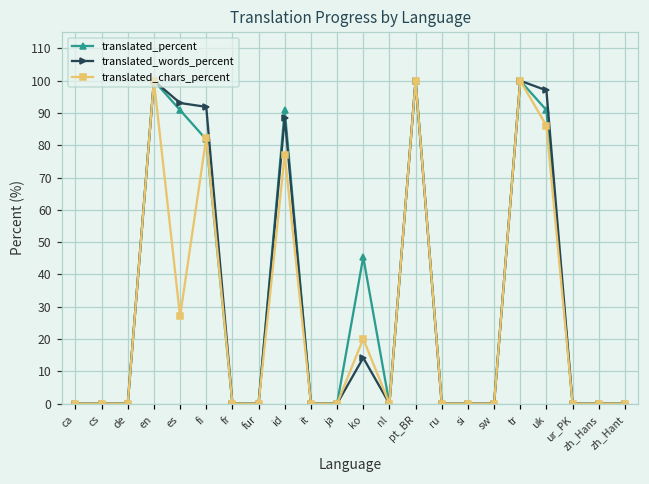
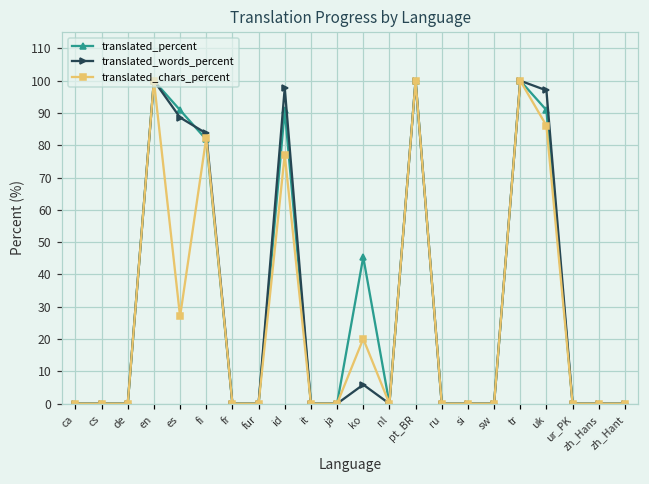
  {
    "translated_percent": {
      "es": 91,
      "id": 91,
      "ko": 45,
      "uk": 91
    },
    "translated_words_percent": {
-     "es": 93,
-     "fi": 92,
-     "id": 89,
-     "ko": 14,
+     "es": 89,
+     "fi": 84,
+     "id": 98,
+     "ko": 6,
      "uk": 97
    },
    "translated_chars_percent": {
      "es": 27,
      "id": 77,
      "ko": 20,
      "uk": 86
    }
  }
